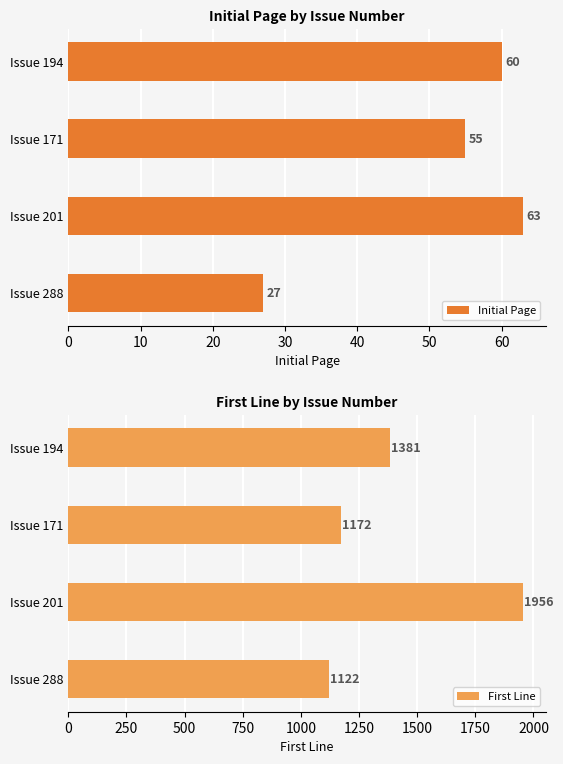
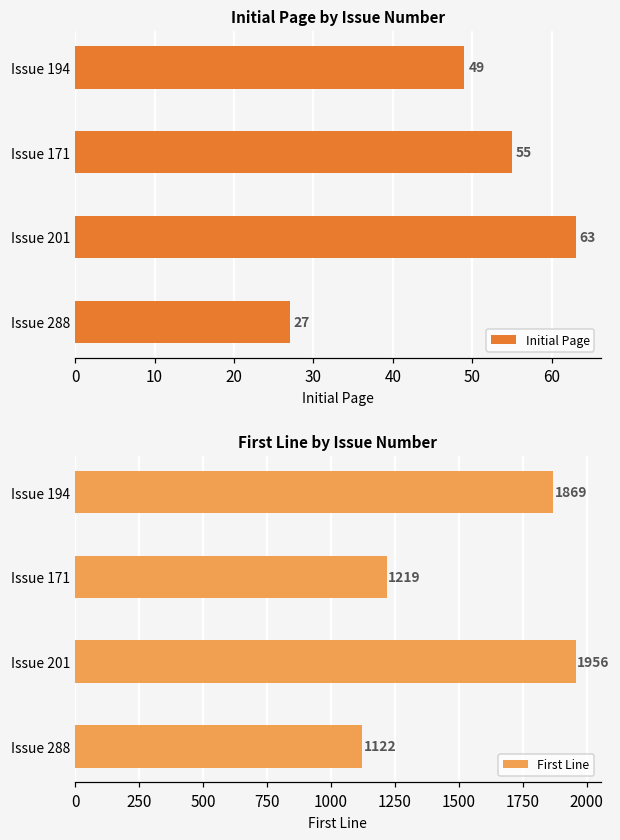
  {
    "Initial Page by Issue Number": {
-     "Issue 194": 60,
+     "Issue 194": 49,
      "Issue 171": 55,
      "Issue 201": 63,
      "Issue 288": 27
    },
    "First Line by Issue Number": {
-     "Issue 194": 1381,
-     "Issue 171": 1172,
+     "Issue 194": 1869,
+     "Issue 171": 1219,
      "Issue 201": 1956,
      "Issue 288": 1122
    }
  }
